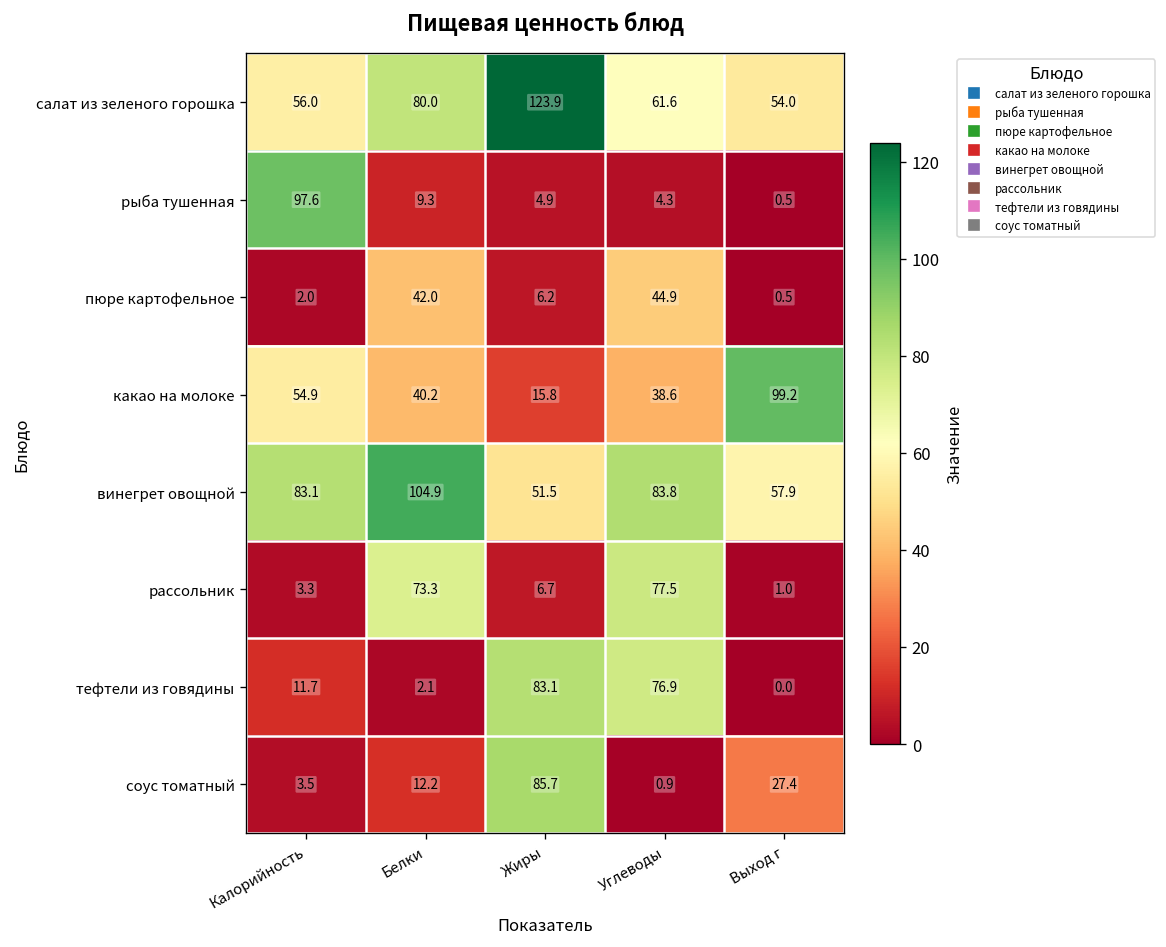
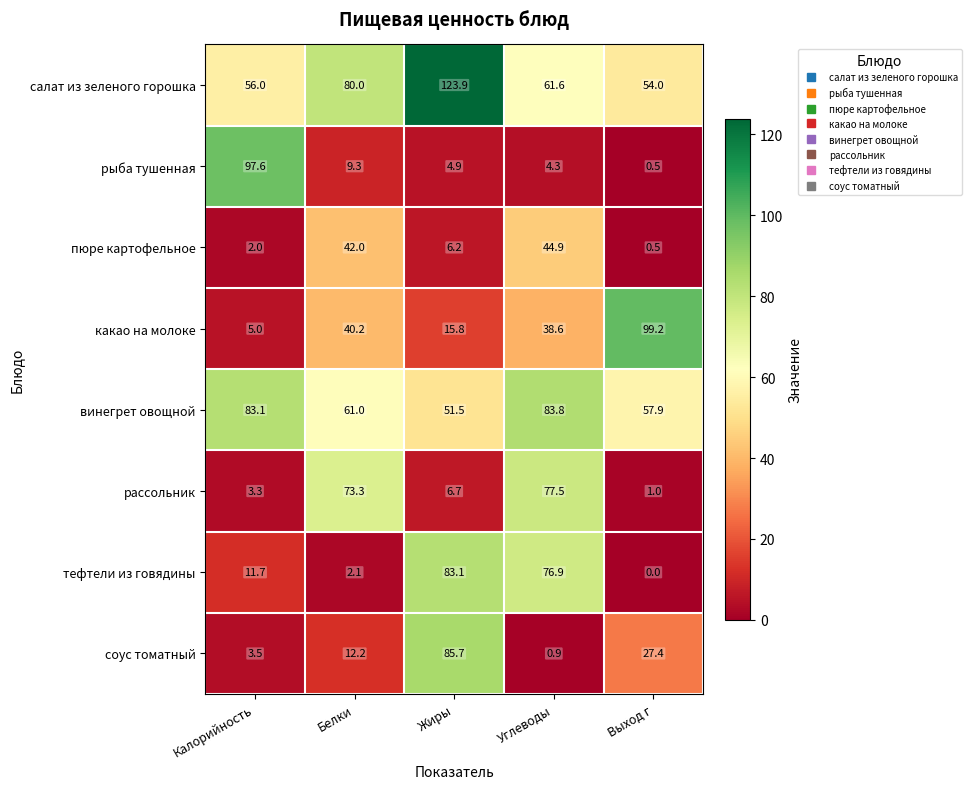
  {
    "какао на молоке": {
-     "Калорийность": 54.9
+     "Калорийность": 5.0
    },
    "винегрет овощной": {
-     "Белки": 104.9
+     "Белки": 61.0
    }
  }
